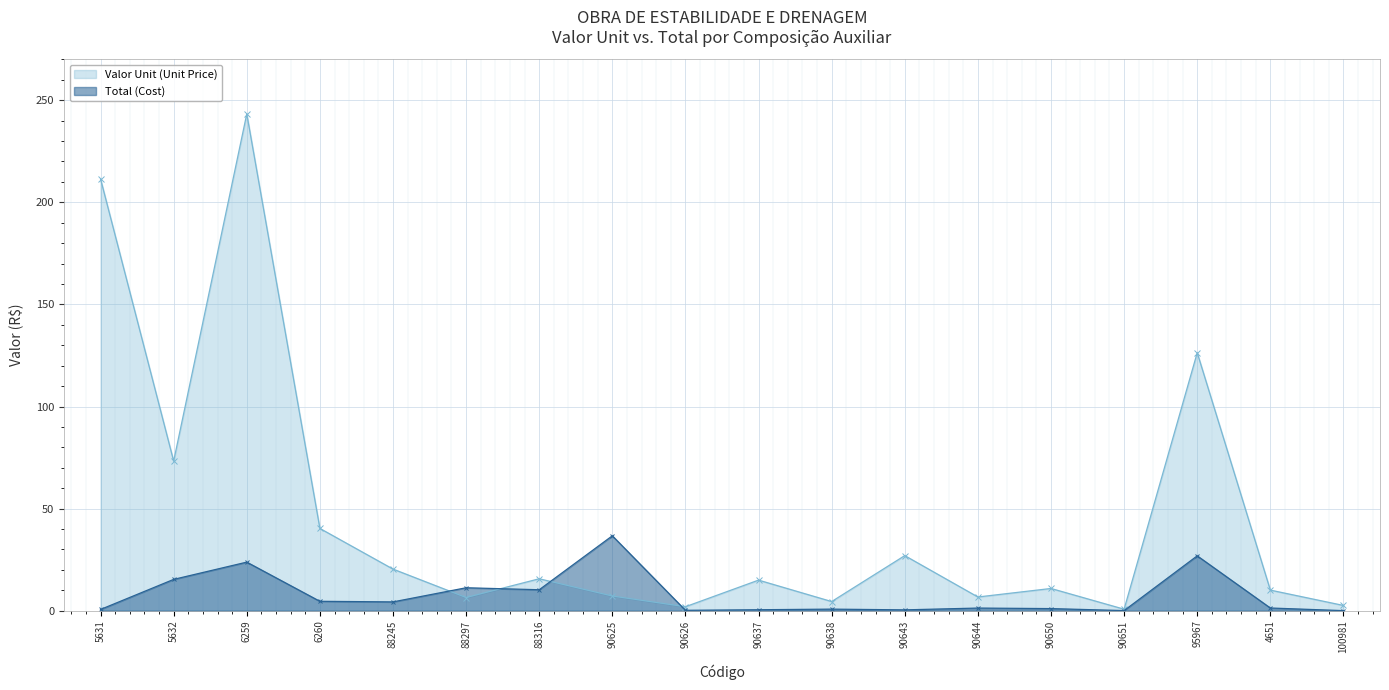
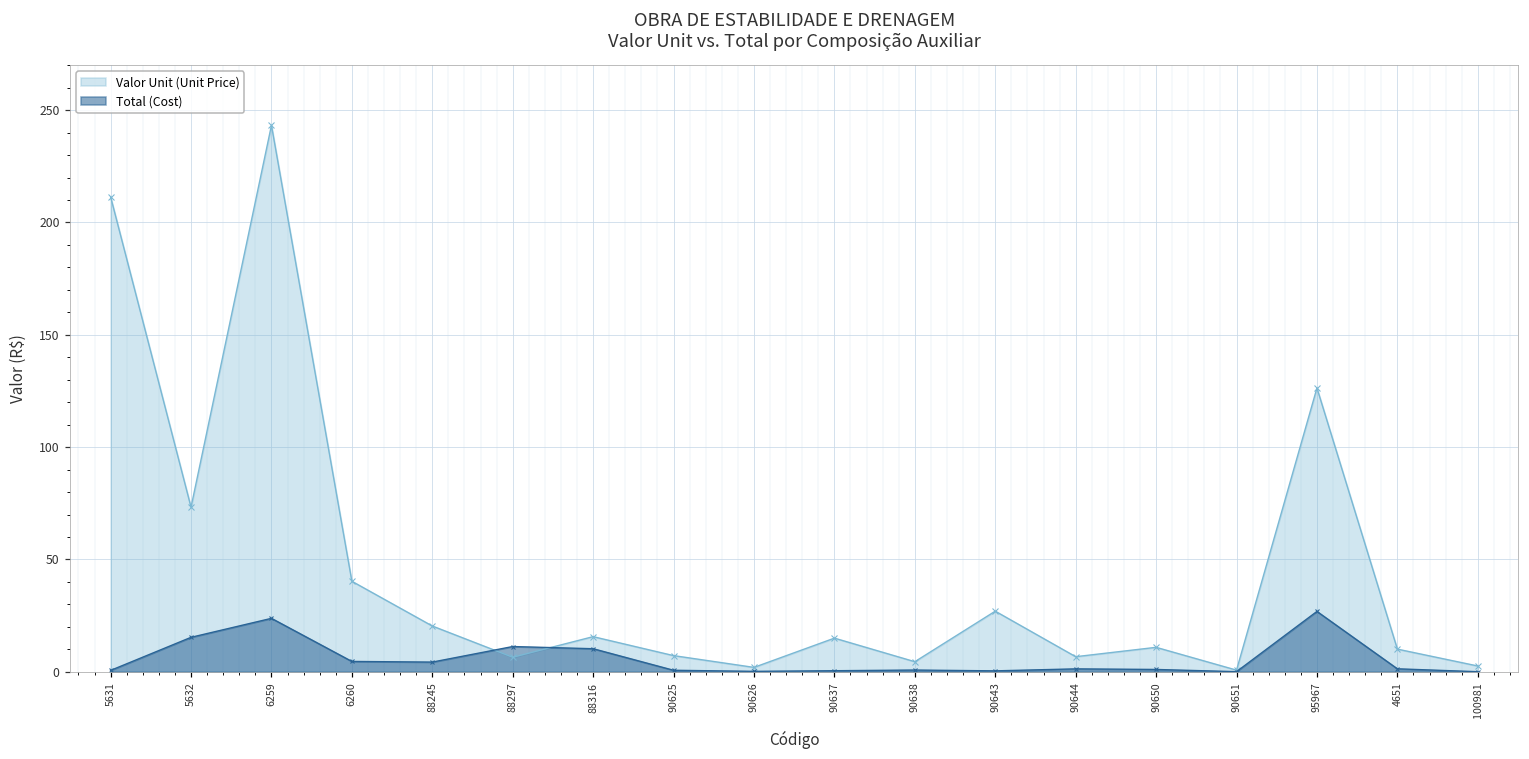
  {
    "Valor Unit (Unit Price)": {
      "5631": 211,
      "5632": 73,
      "6259": 243,
      "6260": 40,
      "88245": 20,
      "88297": 6,
      "88316": 16,
      "90625": 7,
      "90626": 2,
      "90637": 15,
      "90638": 5,
      "90643": 27,
      "90644": 7,
      "90650": 11,
      "95967": 126,
      "4651": 10,
      "100981": 3
    },
    "Total (Cost)": {
      "5631": 1,
      "5632": 15,
      "6259": 24,
      "6260": 5,
      "88245": 4,
      "88297": 11,
      "88316": 10,
-     "90625": 37,
+     "90625": 1,
      "90626": 0,
      "90637": 1,
      "90638": 1,
      "90643": 0,
      "90644": 1,
      "90650": 1,
      "95967": 27,
      "4651": 1,
      "100981": 0
    }
  }
